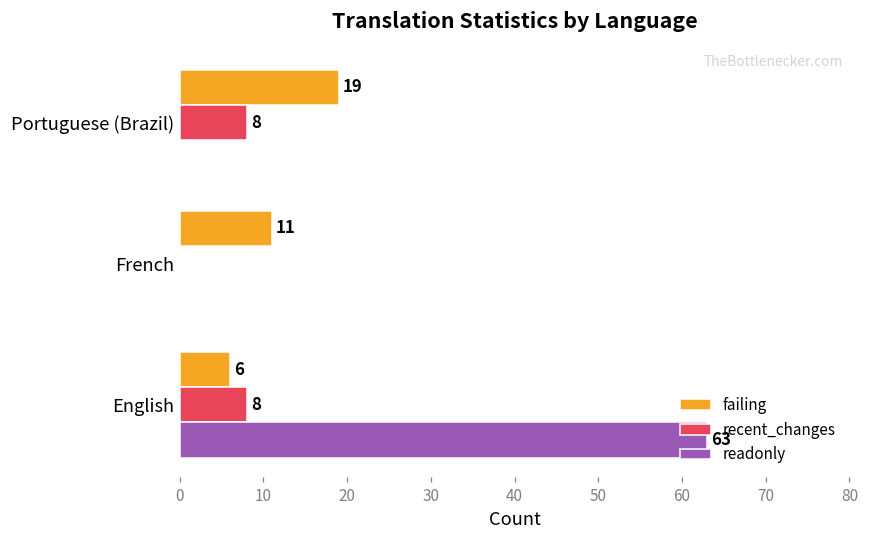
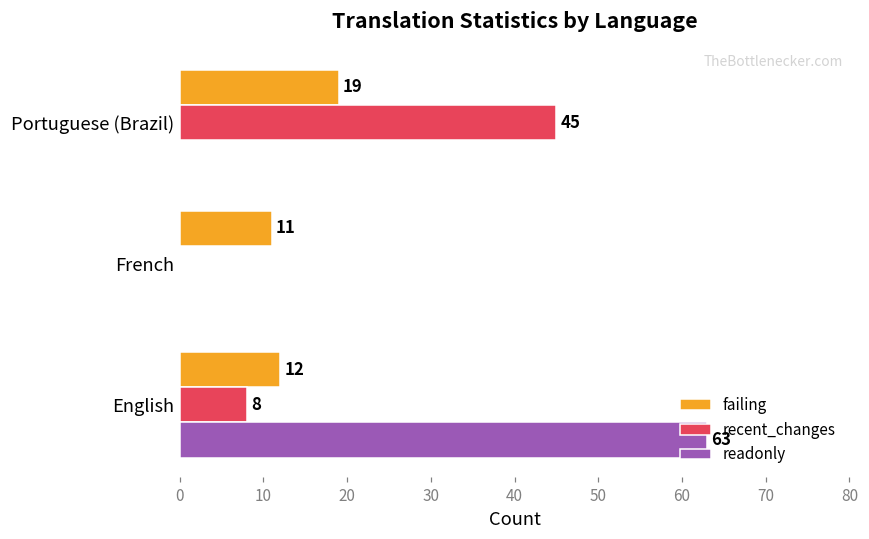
  {
    "failing": {
      "Portuguese (Brazil)": 19,
      "French": 11,
-     "English": 6
+     "English": 12
    },
    "recent_changes": {
-     "Portuguese (Brazil)": 8,
+     "Portuguese (Brazil)": 45,
      "English": 8
    },
    "readonly": {
      "English": 63
    }
  }
